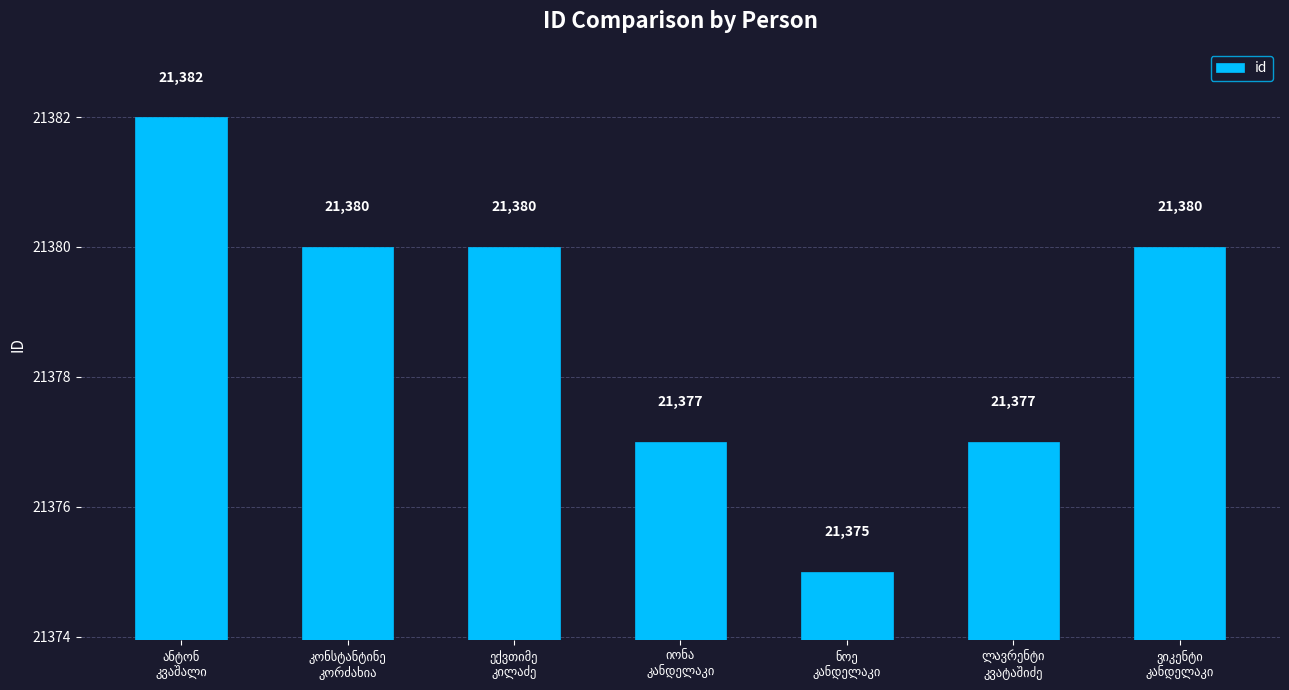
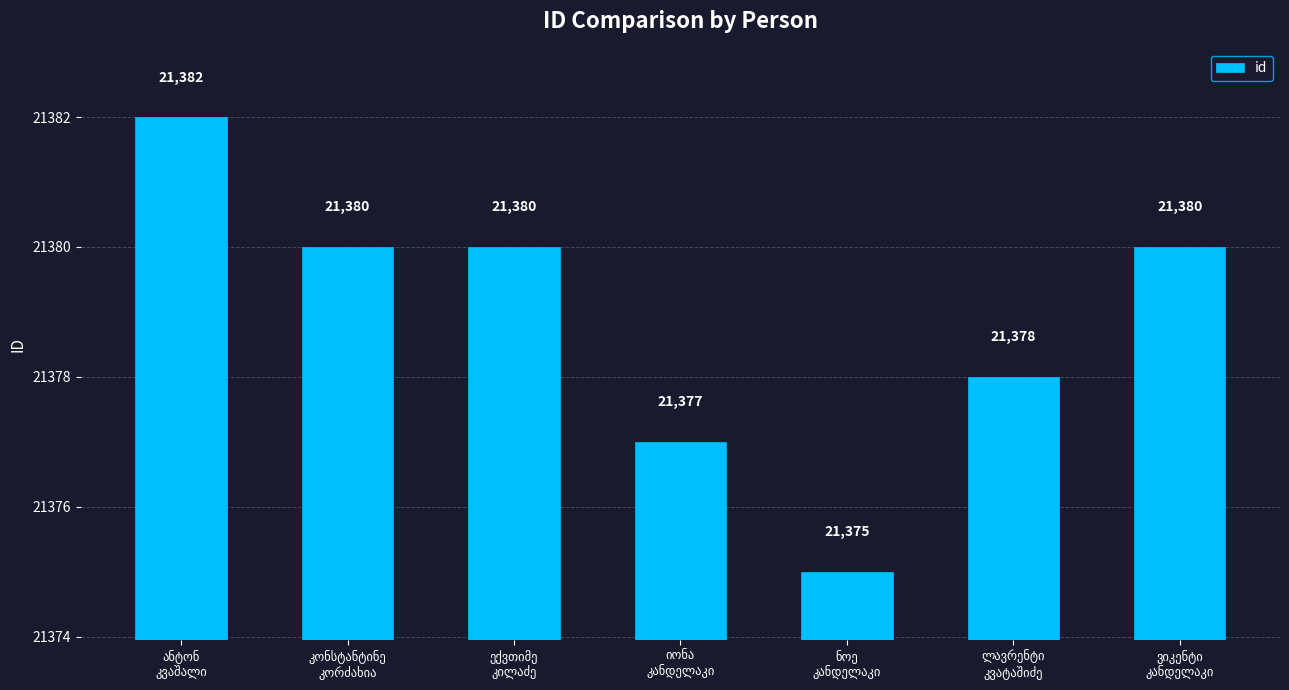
  {
-   "ლავრენტი კვატაშიძე": "21,377"
+   "ლავრენტი კვატაშიძე": "21,378"
  }
